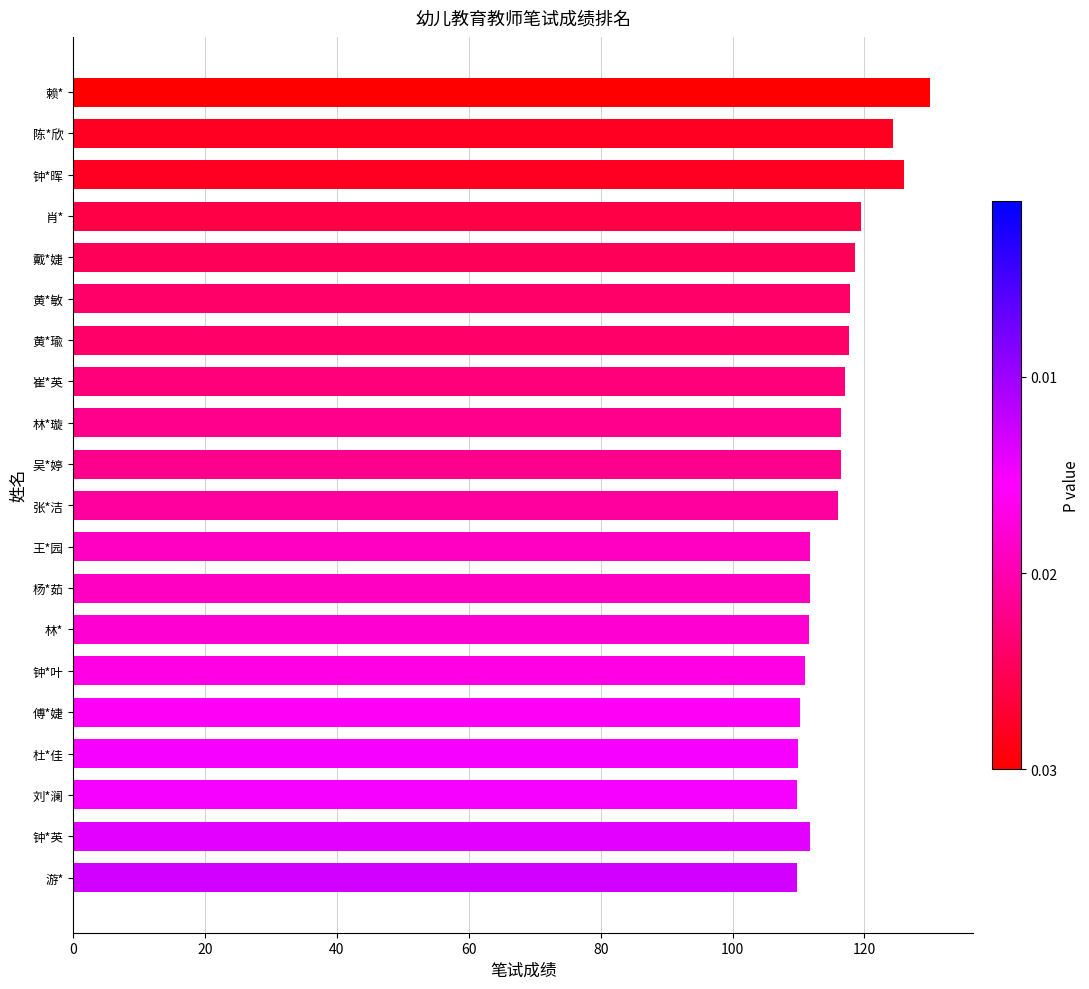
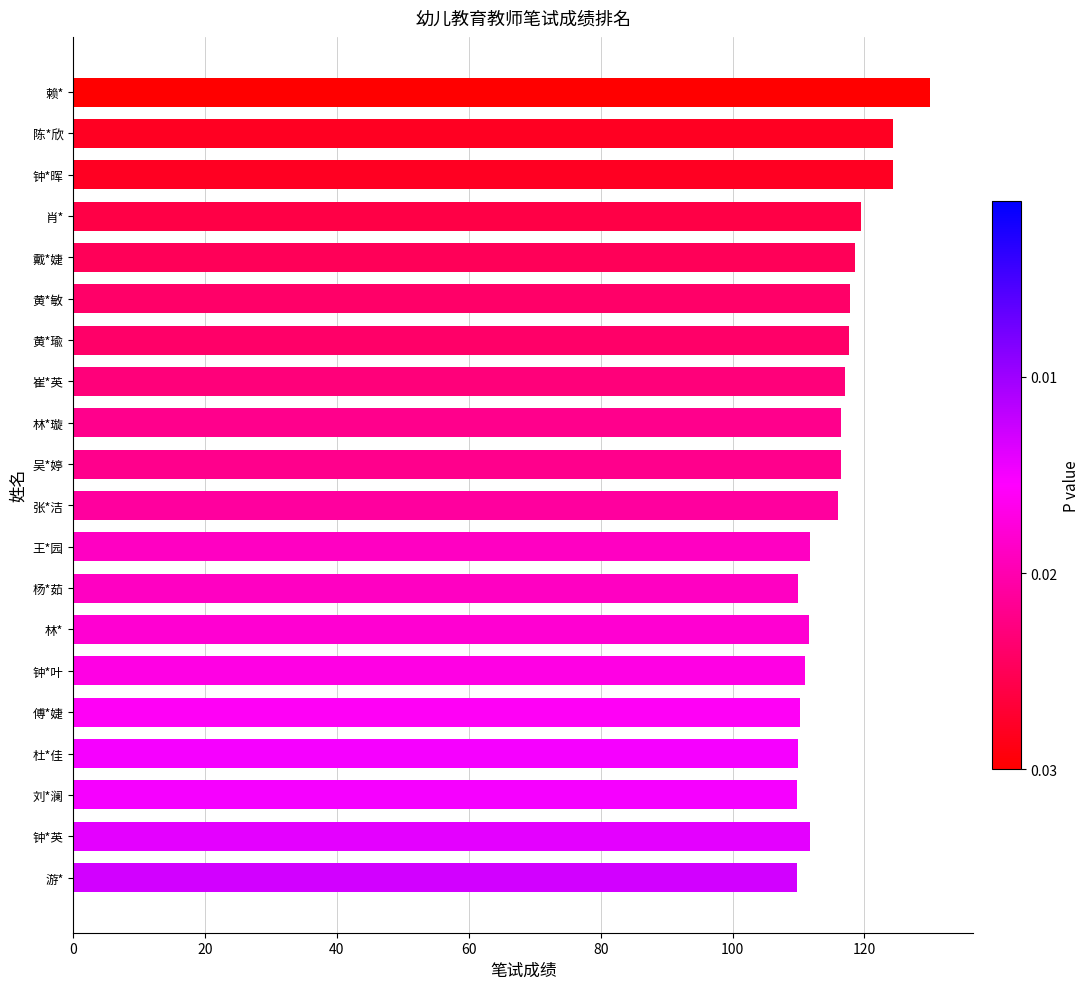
  {
    "赖*": 130,
    "陈*欣": 124,
-   "钟*晖": 126,
+   "钟*晖": 124,
    "肖*": 120,
    "戴*婕": 119,
    "黄*敏": 118,
    "黄*瑜": 118,
    "崔*英": 117,
    "林*璇": 116,
    "吴*婷": 116,
    "张*洁": 116,
    "王*园": 112,
-   "杨*茹": 112,
+   "杨*茹": 110,
    "林*": 112,
    "钟*叶": 111,
    "傅*婕": 110,
    "杜*佳": 110,
    "刘*澜": 110,
    "钟*英": 112,
    "游*": 110
  }
